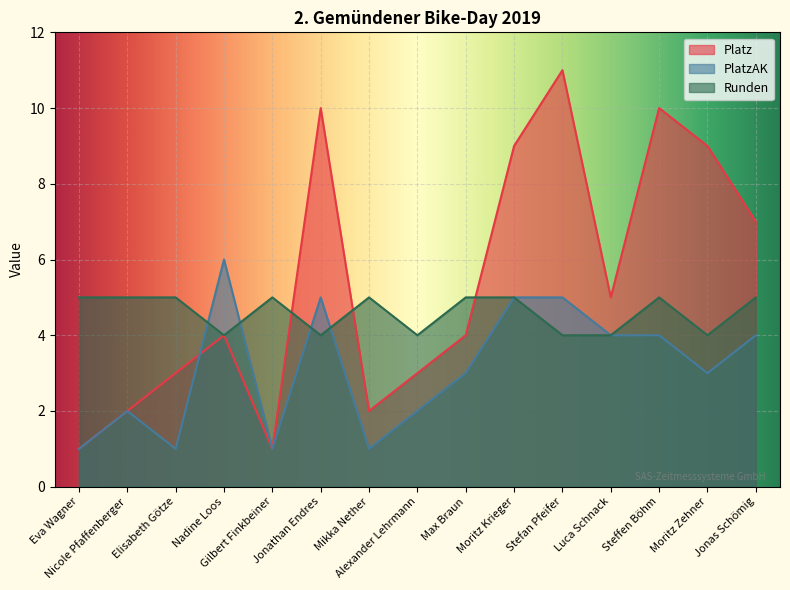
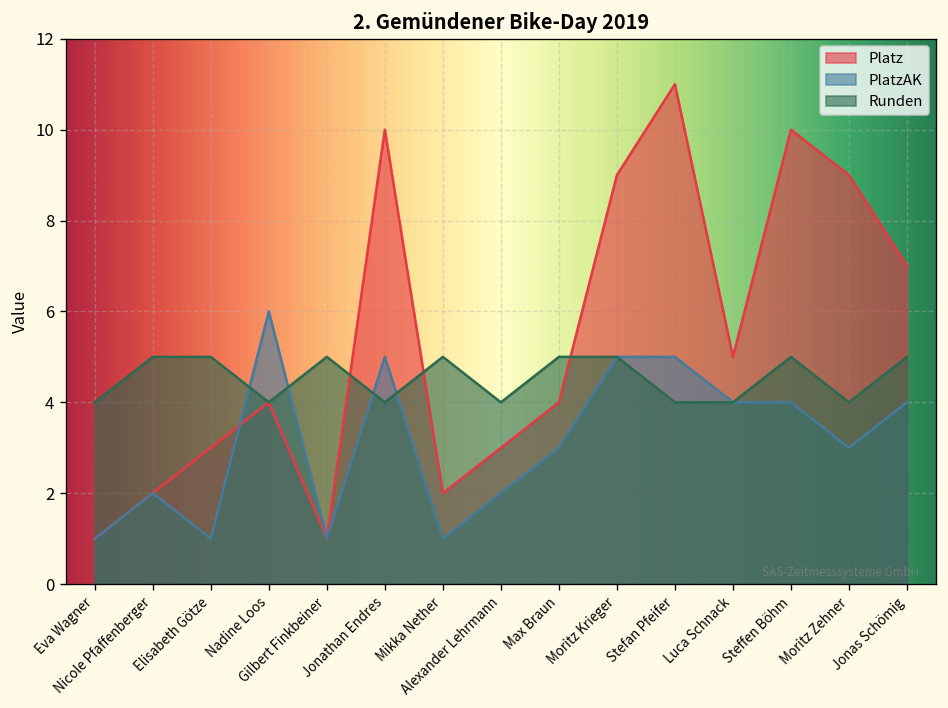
  {
    "Platz": {
      "Elisabeth Götze": 3,
      "Jonathan Endres": 10,
      "Mikka Nether": 2,
      "Alexander Lehrmann": 3,
      "Max Braun": 4,
      "Moritz Krieger": 9,
      "Stefan Pfeifer": 11,
      "Luca Schnack": 5,
      "Steffen Böhm": 10,
      "Moritz Zehner": 9,
      "Jonas Schömig": 7
    },
    "PlatzAK": {
      "Elisabeth Götze": 1,
      "Nadine Loos": 6,
      "Jonathan Endres": 5,
      "Mikka Nether": 1,
      "Alexander Lehrmann": 2,
      "Max Braun": 3,
      "Stefan Pfeifer": 5,
      "Steffen Böhm": 4,
      "Moritz Zehner": 3,
      "Jonas Schömig": 4
    },
    "Runden": {
-     "Eva Wagner": 5,
+     "Eva Wagner": 4,
      "Nicole Pfaffenberger": 5,
      "Elisabeth Götze": 5,
      "Gilbert Finkbeiner": 5,
      "Jonathan Endres": 4,
      "Mikka Nether": 5,
      "Alexander Lehrmann": 4,
      "Max Braun": 5,
      "Stefan Pfeifer": 4,
      "Steffen Böhm": 5,
      "Moritz Zehner": 4,
      "Jonas Schömig": 5
    }
  }
